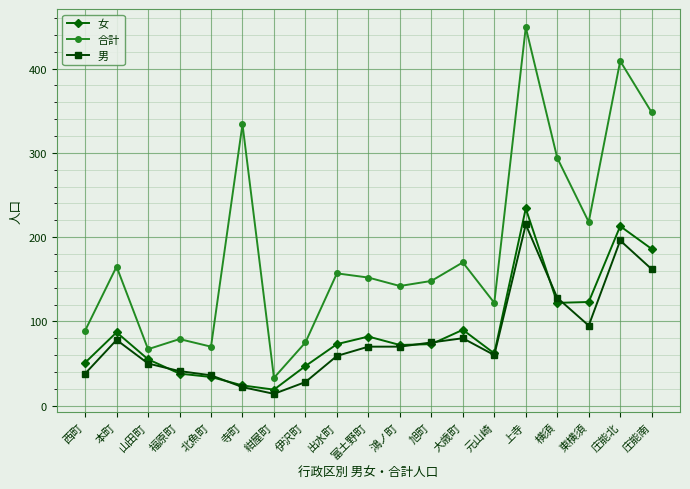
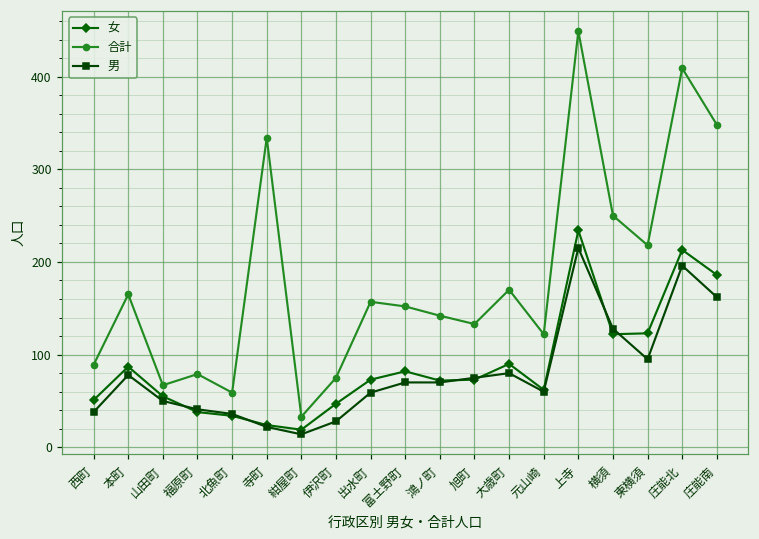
  {
    "合計": {
      "西町": 90,
      "本町": 170,
      "山田町": 70,
      "福原町": 80,
-     "北魚町": 70,
+     "北魚町": 60,
      "寺町": 330,
      "紺屋町": 30,
      "伊沢町": 80,
      "出水町": 160,
      "富土野町": 150,
      "鴻ノ町": 140,
-     "旭町": 150,
+     "旭町": 130,
      "大歳町": 170,
      "元山崎": 120,
      "上寺": 450,
-     "横須": 290,
+     "横須": 250,
      "東横須": 220,
      "庄能北": 410,
      "庄能南": 350
    }
  }
